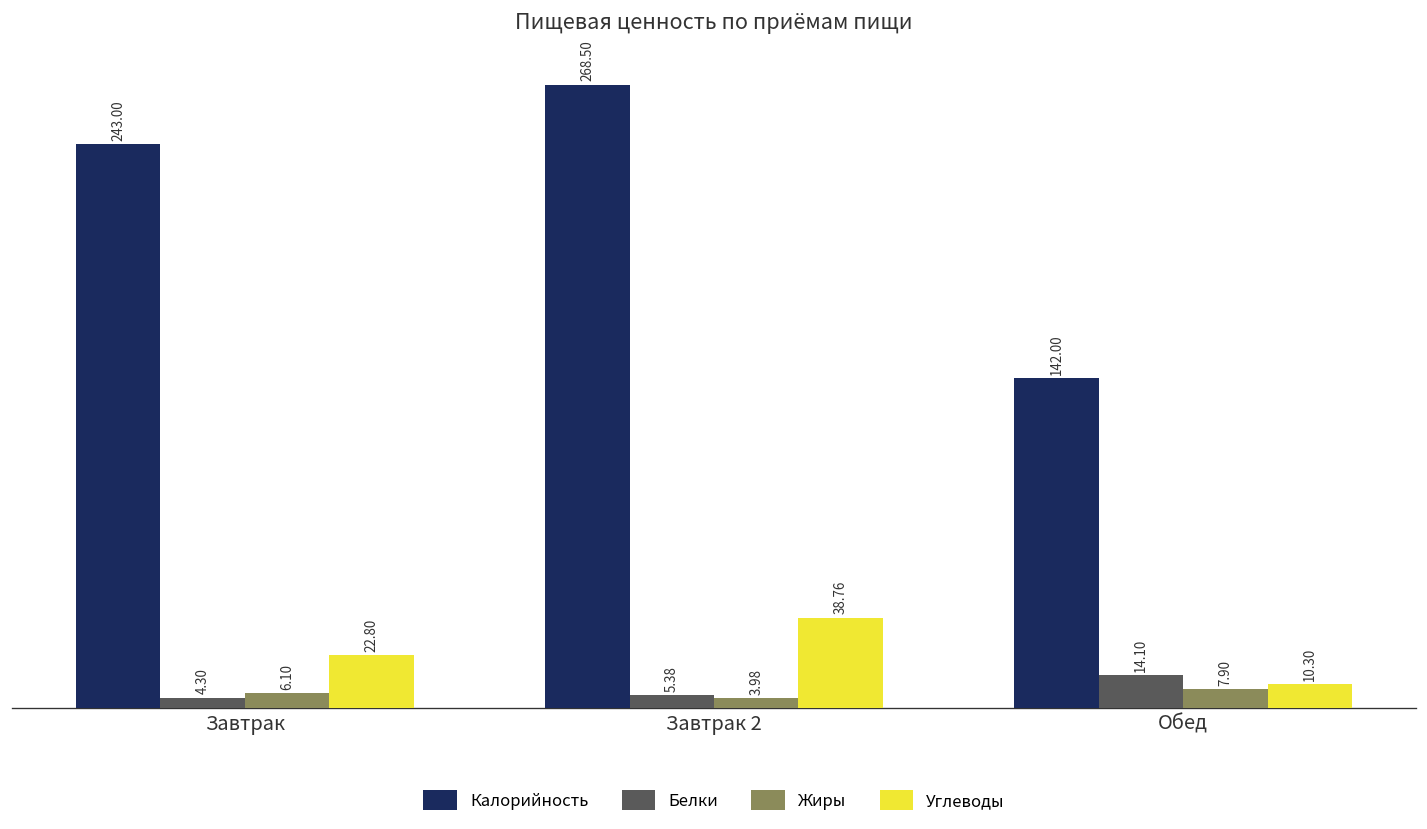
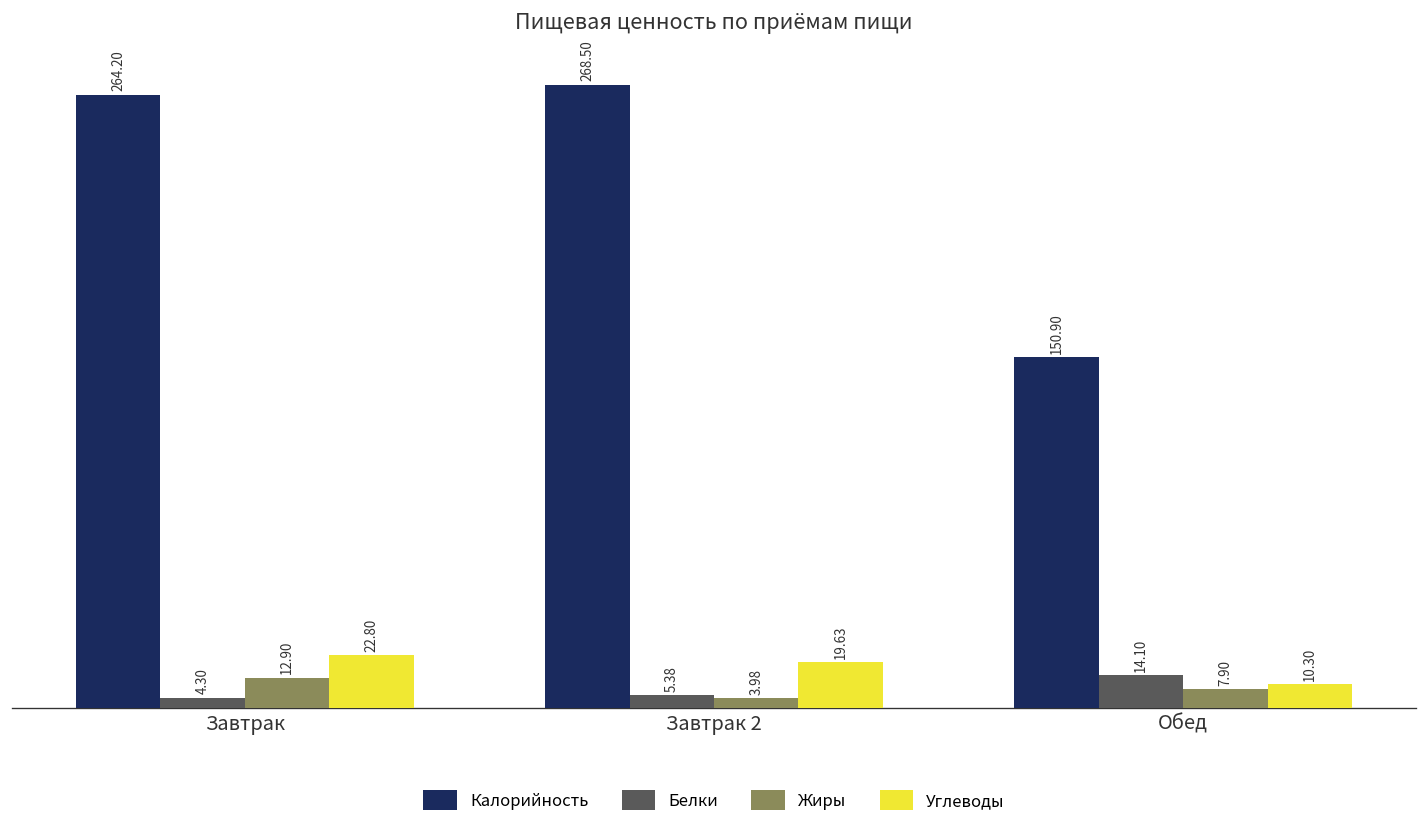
  {
    "Калорийность": {
-     "Завтрак": 243.00,
+     "Завтрак": 264.20,
      "Завтрак 2": 268.50,
-     "Обед": 142.00
+     "Обед": 150.90
    },
    "Белки": {
      "Завтрак": 4.30,
      "Завтрак 2": 5.38,
      "Обед": 14.10
    },
    "Жиры": {
-     "Завтрак": 6.10,
+     "Завтрак": 12.90,
      "Завтрак 2": 3.98,
      "Обед": 7.90
    },
    "Углеводы": {
      "Завтрак": 22.80,
-     "Завтрак 2": 38.76,
+     "Завтрак 2": 19.63,
      "Обед": 10.30
    }
  }
